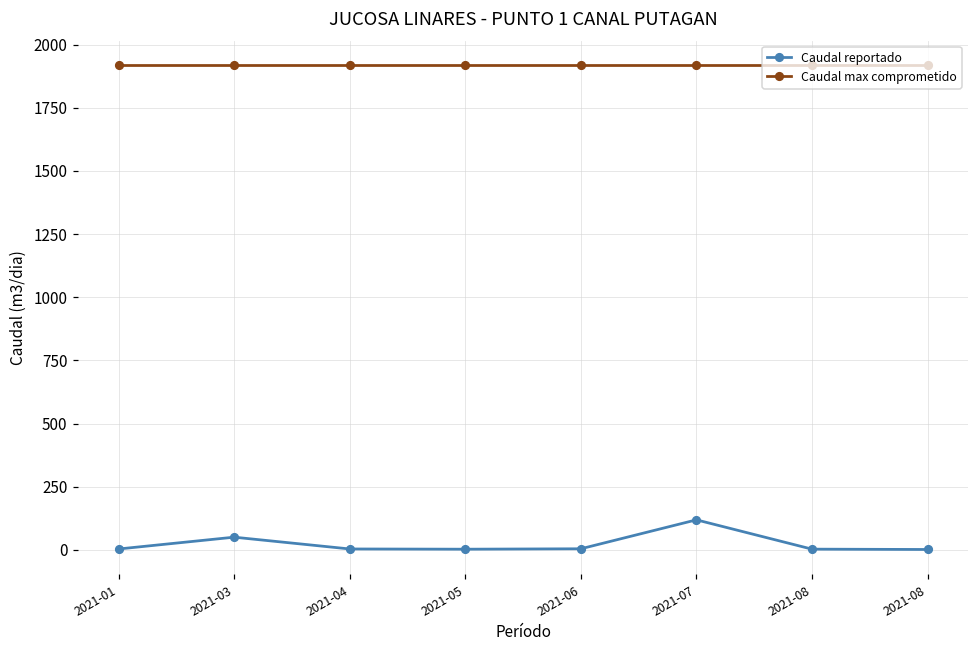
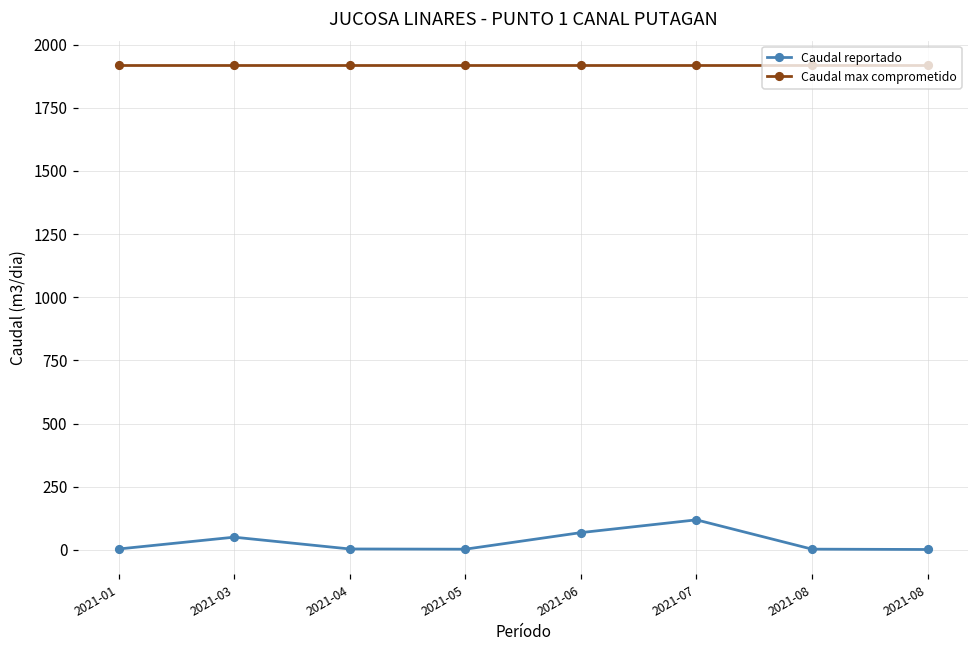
  {
    "Caudal reportado": {
      "2021-01": 0,
      "2021-03": 50,
      "2021-04": 0,
      "2021-05": 0,
-     "2021-06": 0,
+     "2021-06": 70,
      "2021-07": 120
    },
    "Caudal max comprometido": {
      "2021-01": 1920,
      "2021-03": 1920,
      "2021-04": 1920,
      "2021-05": 1920,
      "2021-06": 1920,
      "2021-07": 1920
    }
  }
